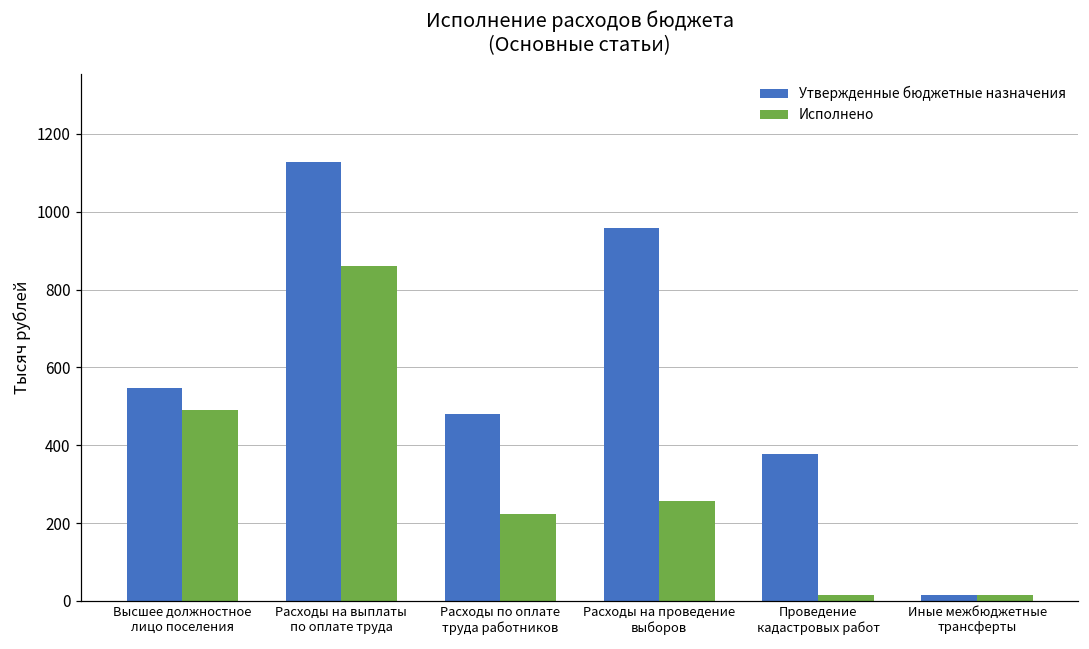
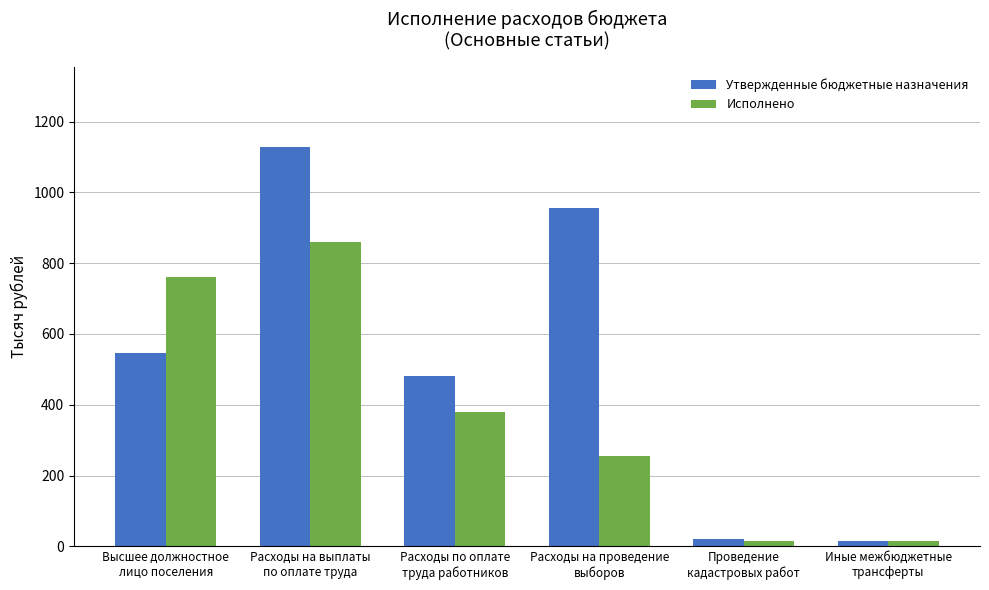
  {
    "Утвержденные бюджетные назначения": {
      "Высшее должностное лицо поселения": 550,
      "Расходы на выплаты по оплате труда": 1130,
      "Расходы по оплате труда работников": 480,
      "Расходы на проведение выборов": 960,
-     "Проведение кадастровых работ": 380,
+     "Проведение кадастровых работ": 20,
      "Иные межбюджетные трансферты": 20
    },
    "Исполнено": {
-     "Высшее должностное лицо поселения": 490,
+     "Высшее должностное лицо поселения": 760,
      "Расходы на выплаты по оплате труда": 860,
-     "Расходы по оплате труда работников": 220,
+     "Расходы по оплате труда работников": 380,
      "Расходы на проведение выборов": 260,
      "Проведение кадастровых работ": 20,
      "Иные межбюджетные трансферты": 20
    }
  }
